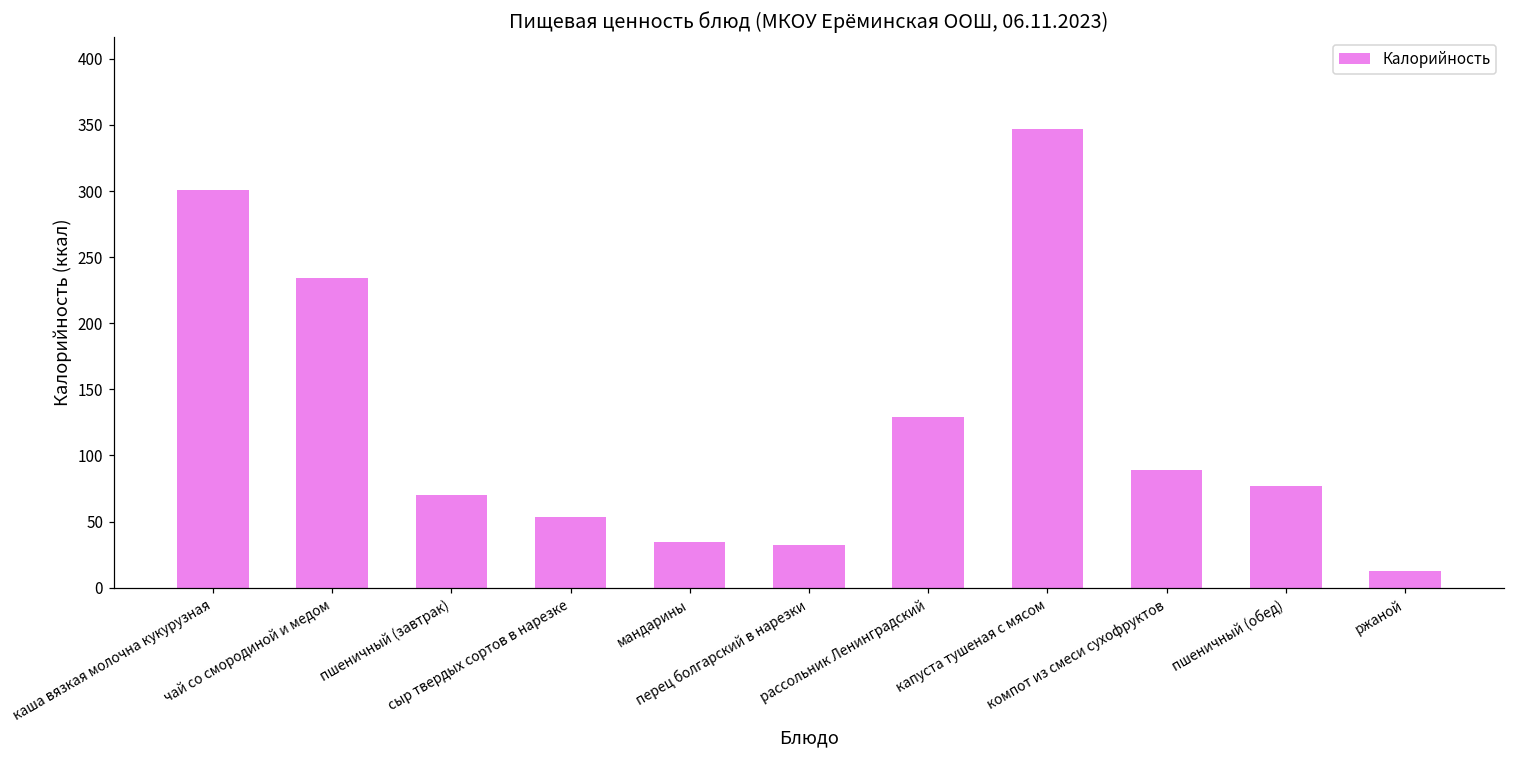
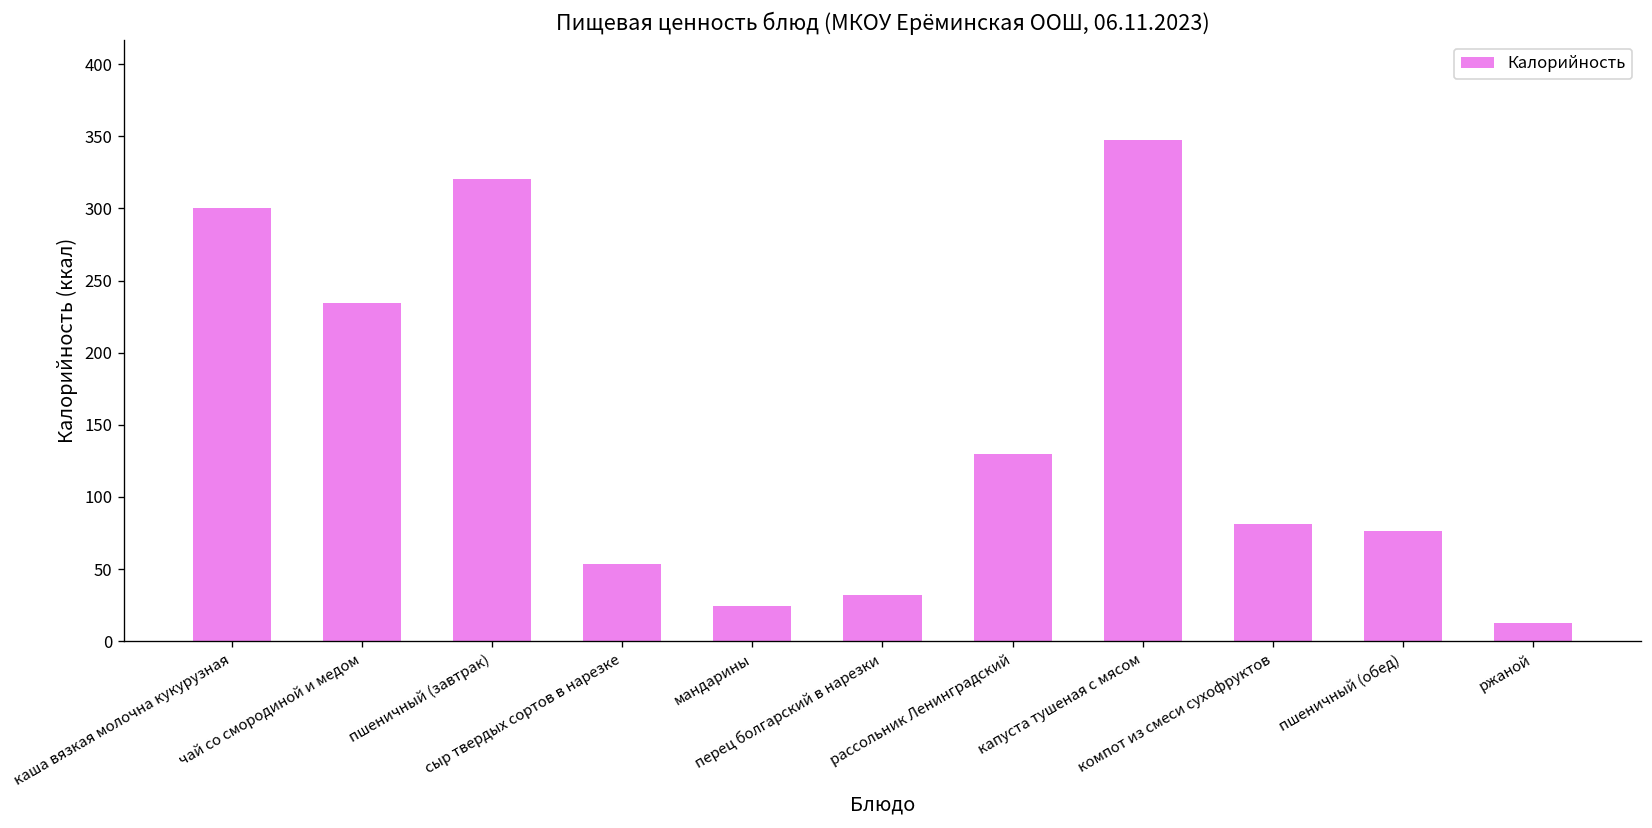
  {
    "каша вязкая молочна кукурузная": 301,
    "чай со смородиной и медом": 234,
-   "пшеничный (завтрак)": 70,
+   "пшеничный (завтрак)": 321,
    "сыр твердых сортов в нарезке": 54,
-   "мандарины": 35,
+   "мандарины": 25,
    "перец болгарский в нарезки": 32,
    "рассольник Ленинградский": 129,
    "капуста тушеная с мясом": 347,
-   "компот из смеси сухофруктов": 89,
+   "компот из смеси сухофруктов": 81,
    "пшеничный (обед)": 77,
    "ржаной": 13
  }
